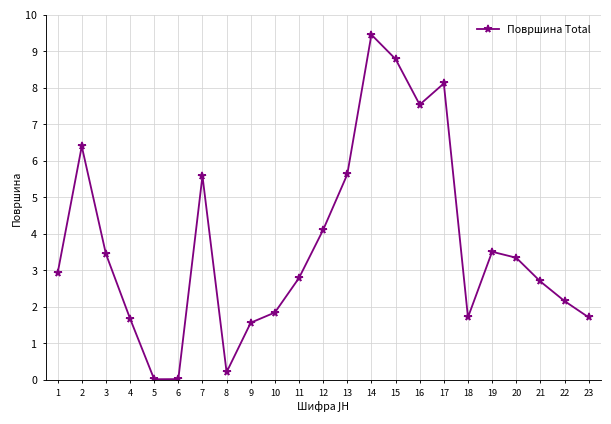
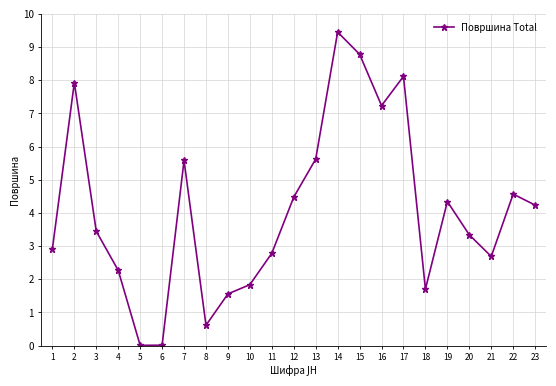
  {
    "1": 2.9,
-   "2": 6.4,
+   "2": 7.9,
    "3": 3.4,
-   "4": 1.7,
+   "4": 2.3,
    "5": 0.0,
    "6": 0.0,
    "7": 5.6,
-   "8": 0.2,
+   "8": 0.6,
    "9": 1.6,
    "10": 1.8,
    "11": 2.8,
-   "12": 4.1,
+   "12": 4.5,
    "13": 5.6,
    "14": 9.5,
    "15": 8.8,
-   "16": 7.5,
+   "16": 7.2,
    "17": 8.1,
    "18": 1.7,
-   "19": 3.5,
+   "19": 4.3,
    "20": 3.3,
    "21": 2.7,
-   "22": 2.2,
-   "23": 1.7
+   "22": 4.6,
+   "23": 4.2
  }
